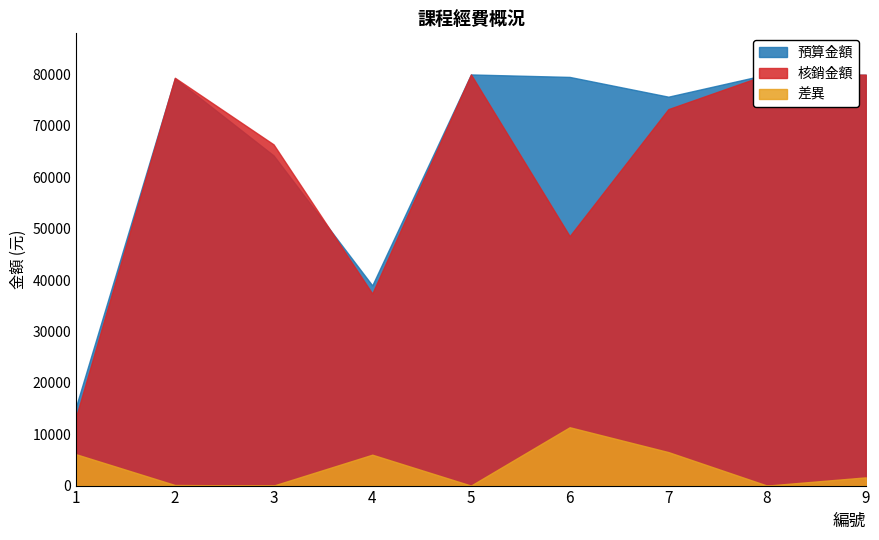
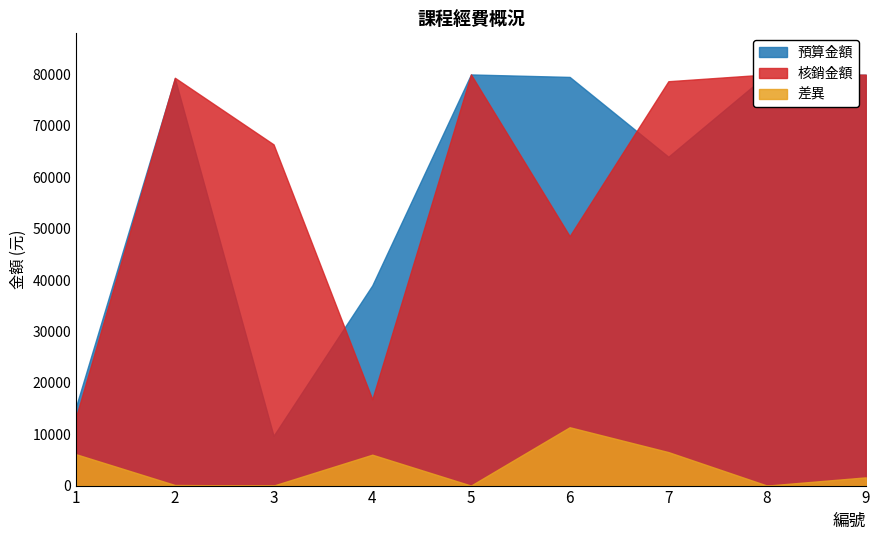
  {
    "預算金額": {
      "1": 15000,
-     "3": 64000,
+     "3": 10000,
      "4": 39000,
      "6": 80000,
-     "7": 76000
+     "7": 64000
    },
    "核銷金額": {
      "1": 13000,
      "3": 66000,
-     "4": 37000,
+     "4": 17000,
      "6": 49000,
-     "7": 73000
+     "7": 79000
    },
    "差異": {
      "1": 6000,
      "3": 0,
      "4": 6000,
      "5": 0,
      "6": 11000,
      "7": 7000,
      "8": 0,
      "9": 2000
    }
  }
